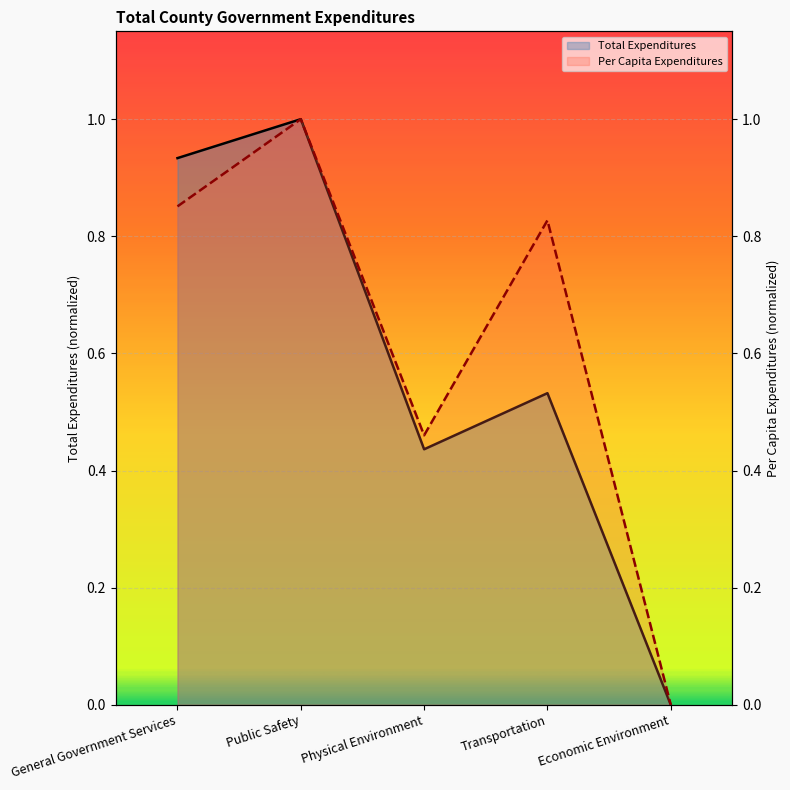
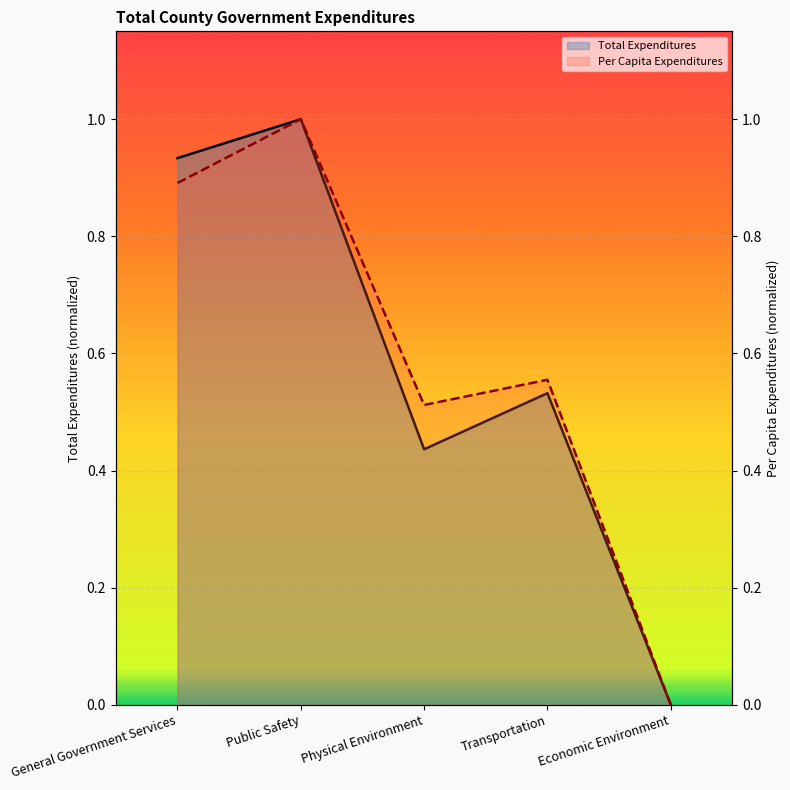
  {
    "Total Expenditures": {
      "General Government Services": 0.93,
      "Public Safety": 1.00,
      "Physical Environment": 0.44,
      "Transportation": 0.53,
      "Economic Environment": 0.00
    },
    "Per Capita Expenditures": {
-     "General Government Services": 0.85,
+     "General Government Services": 0.89,
      "Public Safety": 1.00,
-     "Physical Environment": 0.46,
-     "Transportation": 0.83,
+     "Physical Environment": 0.51,
+     "Transportation": 0.55,
      "Economic Environment": 0.00
    }
  }
